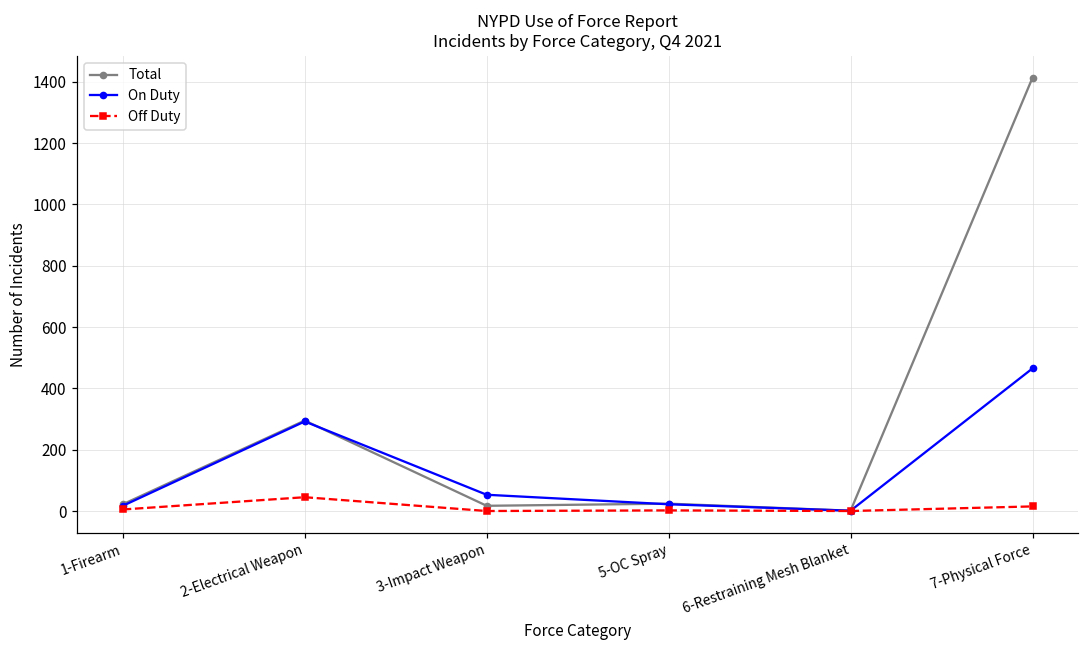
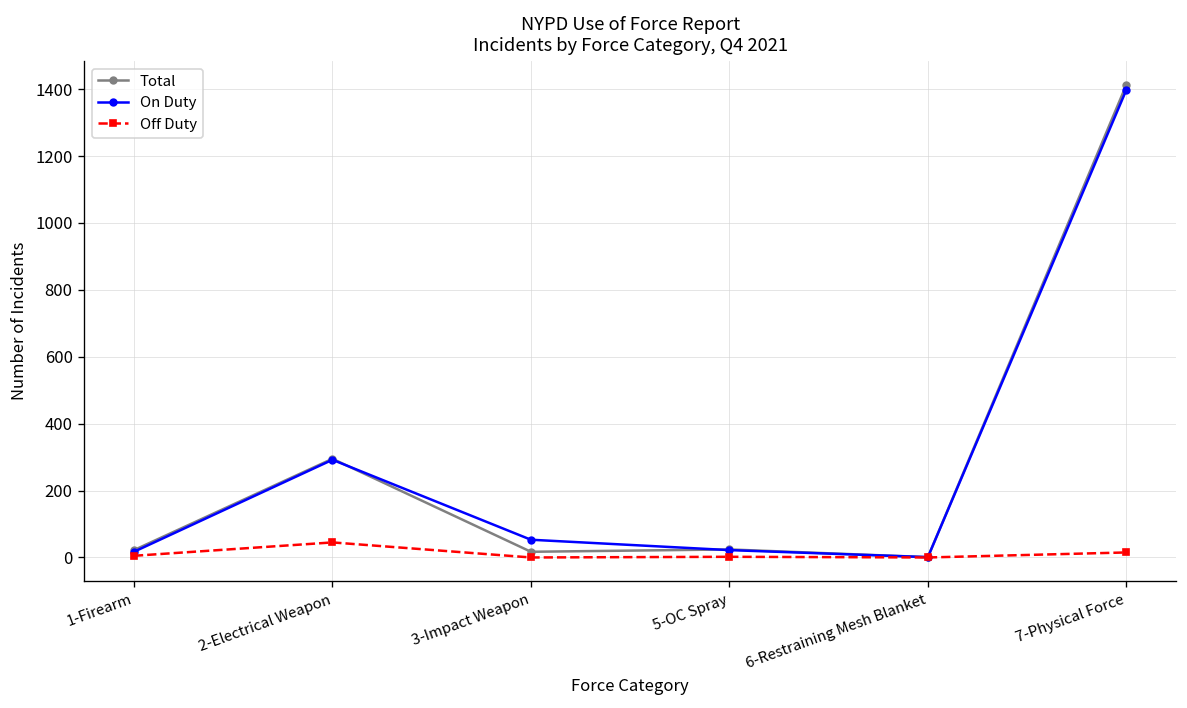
  {
    "Total": {
      "3-Impact Weapon": 20,
      "7-Physical Force": 1410
    },
    "On Duty": {
      "3-Impact Weapon": 50,
-     "7-Physical Force": 470
+     "7-Physical Force": 1400
    },
    "Off Duty": {
      "1-Firearm": 10,
      "2-Electrical Weapon": 50,
      "3-Impact Weapon": 0,
      "5-OC Spray": 0,
      "7-Physical Force": 20
    }
  }
